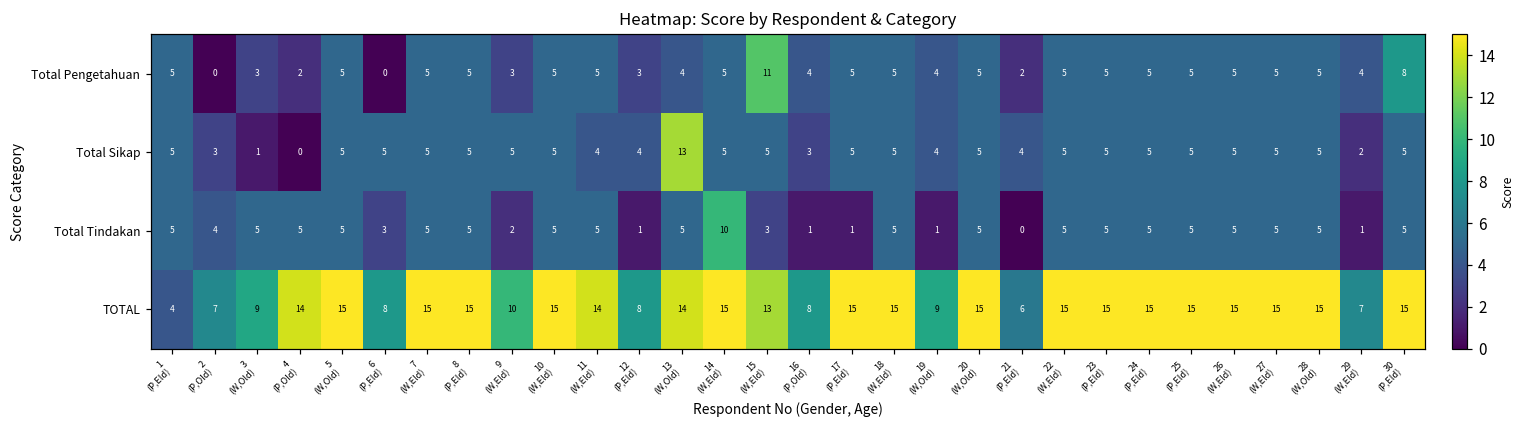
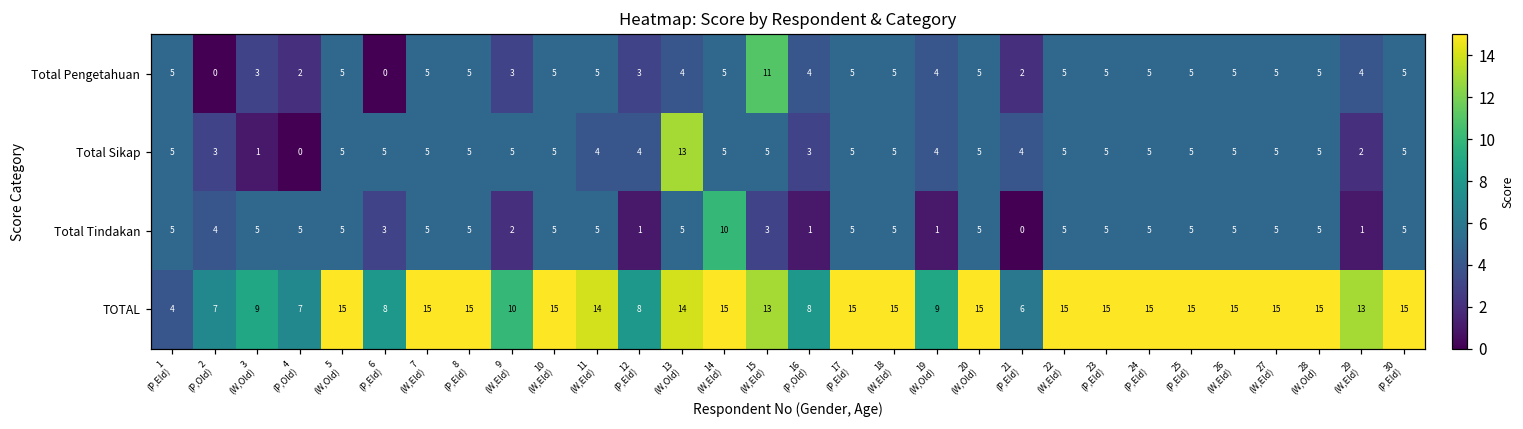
  {
    "Total Pengetahuan": {
      "1 (P,Eld)": 5,
      "2 (P,Old)": 0,
      "3 (W,Old)": 3,
      "4 (P,Old)": 2,
      "5 (W,Old)": 5,
      "6 (P,Eld)": 0,
      "7 (W,Eld)": 5,
      "8 (P,Eld)": 5,
      "9 (W,Eld)": 3,
      "10 (W,Eld)": 5,
      "11 (W,Eld)": 5,
      "12 (P,Eld)": 3,
      "13 (W,Old)": 4,
      "14 (W,Eld)": 5,
      "15 (W,Eld)": 11,
      "16 (P,Old)": 4,
      "17 (P,Eld)": 5,
      "18 (W,Eld)": 5,
      "19 (W,Old)": 4,
      "20 (W,Old)": 5,
      "21 (P,Eld)": 2,
      "22 (W,Eld)": 5,
      "23 (P,Eld)": 5,
      "24 (P,Eld)": 5,
      "25 (P,Eld)": 5,
      "26 (W,Eld)": 5,
      "27 (W,Eld)": 5,
      "28 (W,Old)": 5,
      "29 (W,Eld)": 4,
-     "30 (P,Eld)": 8
+     "30 (P,Eld)": 5
    },
    "Total Sikap": {
      "1 (P,Eld)": 5,
      "2 (P,Old)": 3,
      "3 (W,Old)": 1,
      "4 (P,Old)": 0,
      "5 (W,Old)": 5,
      "6 (P,Eld)": 5,
      "7 (W,Eld)": 5,
      "8 (P,Eld)": 5,
      "9 (W,Eld)": 5,
      "10 (W,Eld)": 5,
      "11 (W,Eld)": 4,
      "12 (P,Eld)": 4,
      "13 (W,Old)": 13,
      "14 (W,Eld)": 5,
      "15 (W,Eld)": 5,
      "16 (P,Old)": 3,
      "17 (P,Eld)": 5,
      "18 (W,Eld)": 5,
      "19 (W,Old)": 4,
      "20 (W,Old)": 5,
      "21 (P,Eld)": 4,
      "22 (W,Eld)": 5,
      "23 (P,Eld)": 5,
      "24 (P,Eld)": 5,
      "25 (P,Eld)": 5,
      "26 (W,Eld)": 5,
      "27 (W,Eld)": 5,
      "28 (W,Old)": 5,
      "29 (W,Eld)": 2,
      "30 (P,Eld)": 5
    },
    "Total Tindakan": {
      "1 (P,Eld)": 5,
      "2 (P,Old)": 4,
      "3 (W,Old)": 5,
      "4 (P,Old)": 5,
      "5 (W,Old)": 5,
      "6 (P,Eld)": 3,
      "7 (W,Eld)": 5,
      "8 (P,Eld)": 5,
      "9 (W,Eld)": 2,
      "10 (W,Eld)": 5,
      "11 (W,Eld)": 5,
      "12 (P,Eld)": 1,
      "13 (W,Old)": 5,
      "14 (W,Eld)": 10,
      "15 (W,Eld)": 3,
      "16 (P,Old)": 1,
-     "17 (P,Eld)": 1,
+     "17 (P,Eld)": 5,
      "18 (W,Eld)": 5,
      "19 (W,Old)": 1,
      "20 (W,Old)": 5,
      "21 (P,Eld)": 0,
      "22 (W,Eld)": 5,
      "23 (P,Eld)": 5,
      "24 (P,Eld)": 5,
      "25 (P,Eld)": 5,
      "26 (W,Eld)": 5,
      "27 (W,Eld)": 5,
      "28 (W,Old)": 5,
      "29 (W,Eld)": 1,
      "30 (P,Eld)": 5
    },
    "TOTAL": {
      "1 (P,Eld)": 4,
      "2 (P,Old)": 7,
      "3 (W,Old)": 9,
-     "4 (P,Old)": 14,
+     "4 (P,Old)": 7,
      "5 (W,Old)": 15,
      "6 (P,Eld)": 8,
      "7 (W,Eld)": 15,
      "8 (P,Eld)": 15,
      "9 (W,Eld)": 10,
      "10 (W,Eld)": 15,
      "11 (W,Eld)": 14,
      "12 (P,Eld)": 8,
      "13 (W,Old)": 14,
      "14 (W,Eld)": 15,
      "15 (W,Eld)": 13,
      "16 (P,Old)": 8,
      "17 (P,Eld)": 15,
      "18 (W,Eld)": 15,
      "19 (W,Old)": 9,
      "20 (W,Old)": 15,
      "21 (P,Eld)": 6,
      "22 (W,Eld)": 15,
      "23 (P,Eld)": 15,
      "24 (P,Eld)": 15,
      "25 (P,Eld)": 15,
      "26 (W,Eld)": 15,
      "27 (W,Eld)": 15,
      "28 (W,Old)": 15,
-     "29 (W,Eld)": 7,
+     "29 (W,Eld)": 13,
      "30 (P,Eld)": 15
    }
  }
